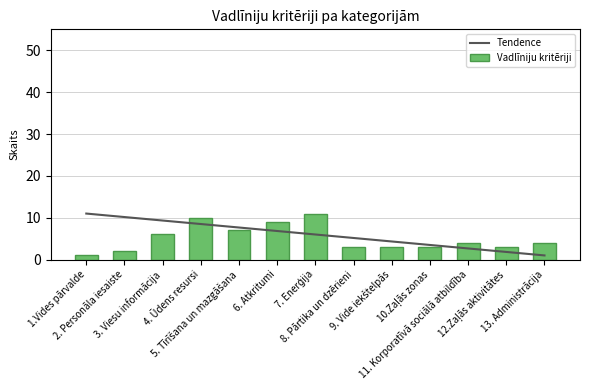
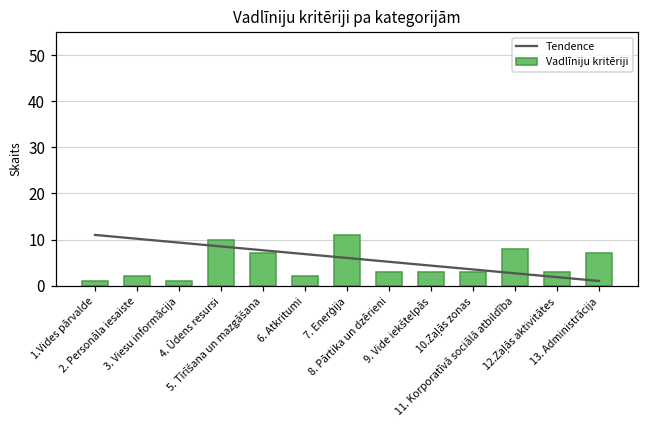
  {
    "Vadlīniju kritēriji": {
      "1.Vides pārvalde": 1,
      "2. Personāla iesaiste": 2,
-     "3. Viesu informācija": 6,
+     "3. Viesu informācija": 1,
      "4. Ūdens resursi": 10,
      "5. Tīrīšana un mazgāšana": 7,
-     "6. Atkritumi": 9,
+     "6. Atkritumi": 2,
      "7. Enerģija": 11,
      "8. Pārtika un dzērieni": 3,
      "9. Vide iekštelpās": 3,
      "10.Zaļās zonas": 3,
-     "11. Korporatīvā sociālā atbildība": 4,
+     "11. Korporatīvā sociālā atbildība": 8,
      "12.Zaļās aktivitātes": 3,
-     "13. Administrācija": 4
+     "13. Administrācija": 7
    },
    "Tendence": {
      "1.Vides pārvalde": 11,
      "2. Personāla iesaiste": 10,
      "3. Viesu informācija": 9,
      "4. Ūdens resursi": 9,
      "5. Tīrīšana un mazgāšana": 8,
      "6. Atkritumi": 7,
      "7. Enerģija": 6,
      "8. Pārtika un dzērieni": 5,
      "9. Vide iekštelpās": 4,
      "10.Zaļās zonas": 4,
      "11. Korporatīvā sociālā atbildība": 3,
      "12.Zaļās aktivitātes": 2,
      "13. Administrācija": 1
    }
  }
